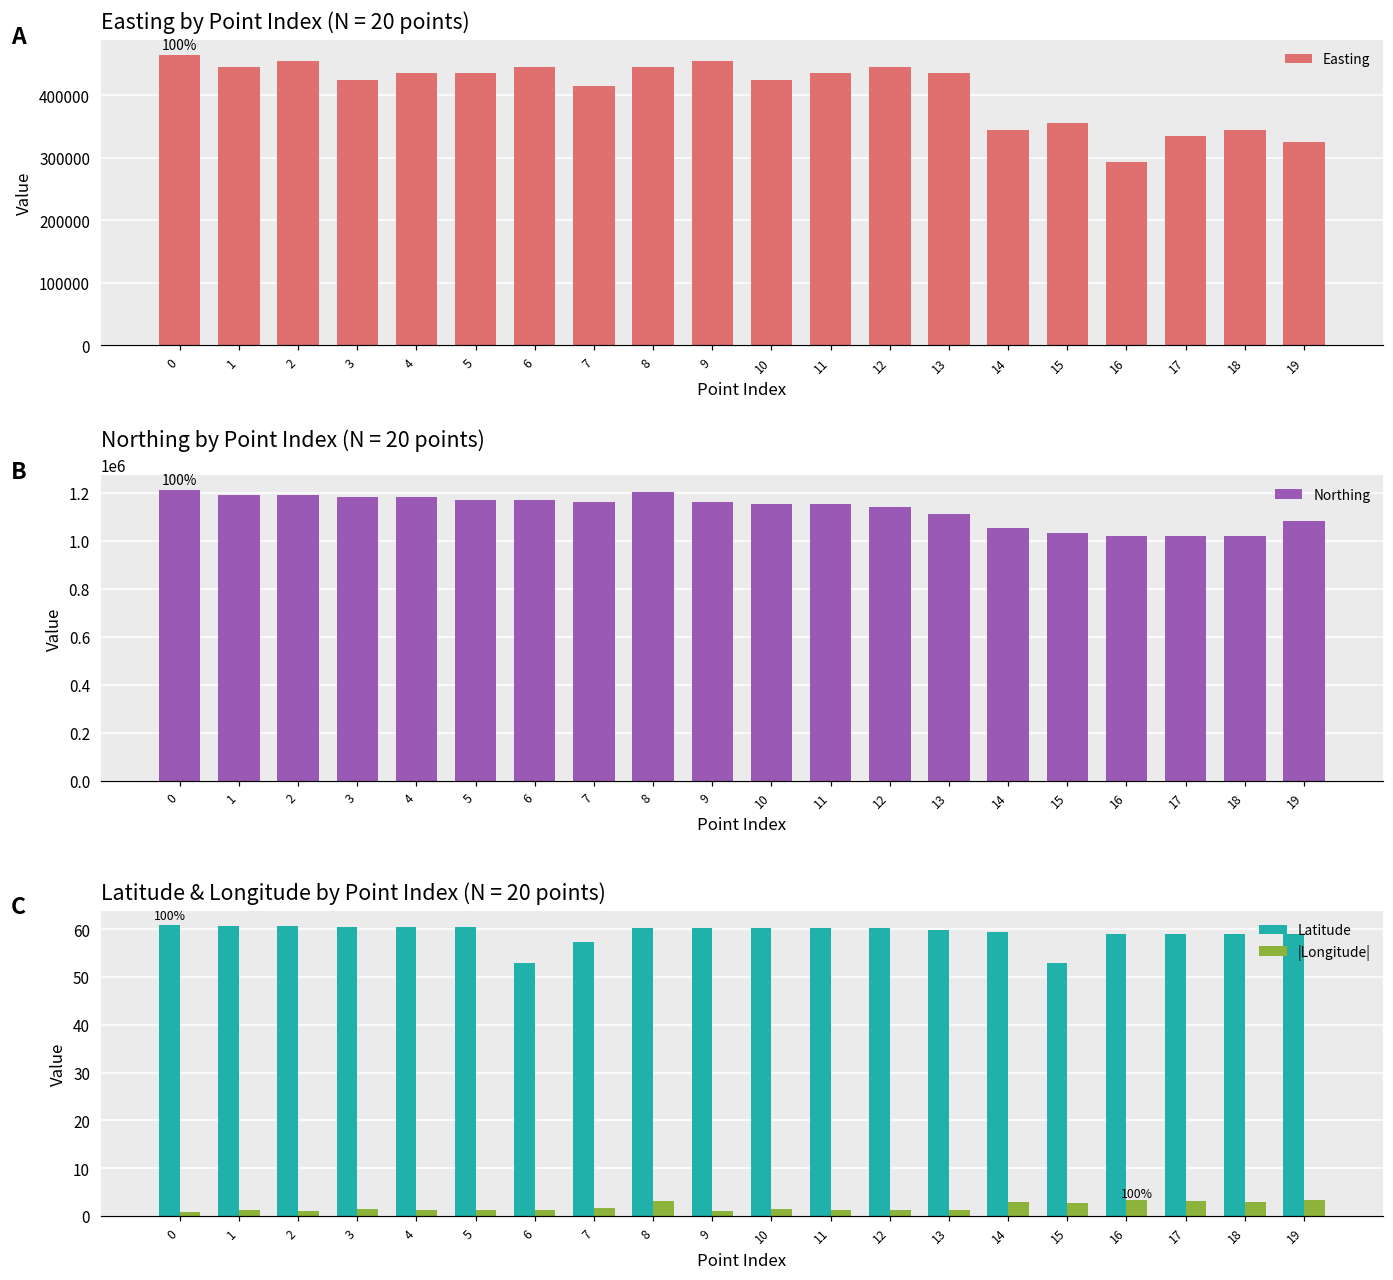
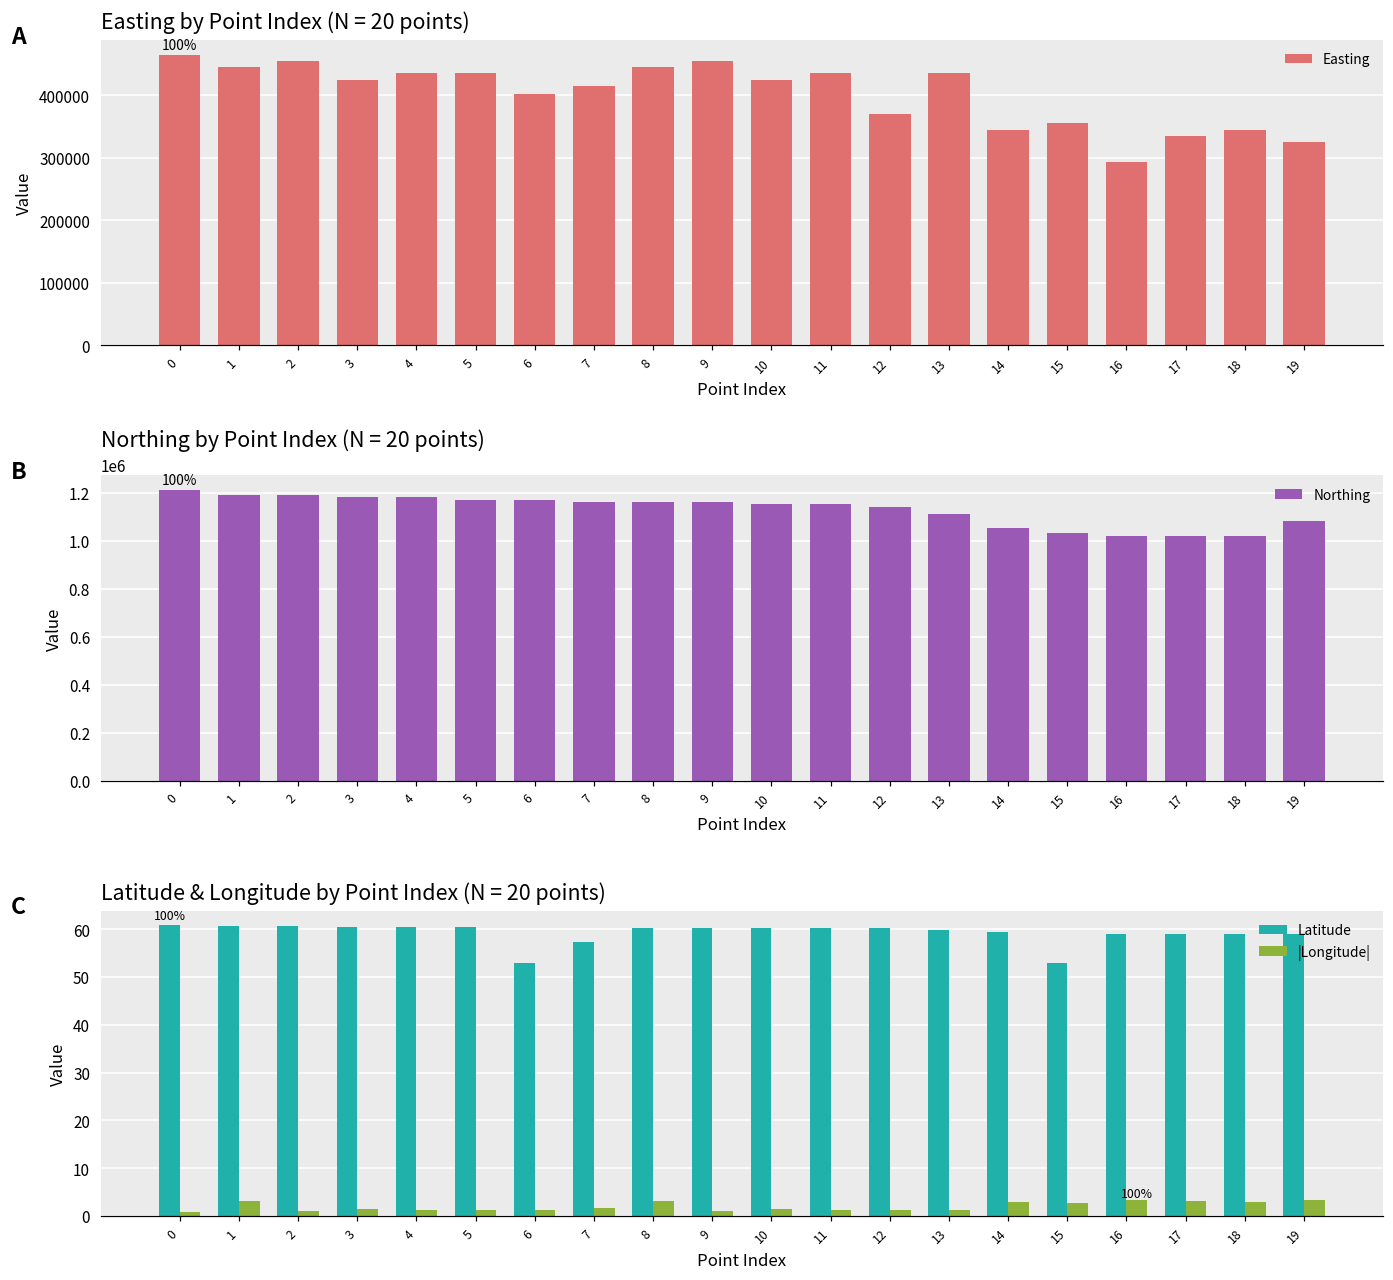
  {
    "Easting by Point Index (N = 20 points)": {
      "1": 440000,
      "2": 450000,
      "3": 420000,
      "4": 430000,
      "5": 430000,
-     "6": 440000,
+     "6": 400000,
      "7": 410000,
      "8": 440000,
      "9": 450000,
      "10": 420000,
      "11": 430000,
-     "12": 440000,
+     "12": 370000,
      "13": 430000,
      "14": 340000,
      "15": 350000,
      "16": 290000,
      "17": 330000,
      "18": 340000,
      "19": 320000
    },
    "Northing by Point Index (N = 20 points)": {
      "1": 1190000,
      "2": 1190000,
      "3": 1180000,
      "4": 1180000,
      "5": 1170000,
      "6": 1170000,
      "7": 1160000,
-     "8": 1200000,
+     "8": 1160000,
      "9": 1160000,
      "10": 1150000,
      "11": 1150000,
      "12": 1140000,
      "13": 1110000,
      "14": 1050000,
      "15": 1030000,
      "16": 1020000,
      "17": 1020000,
      "18": 1020000,
      "19": 1080000
    },
    "Latitude & Longitude by Point Index (N = 20 points)": {
      "Latitude": {
        "1": 61,
        "2": 61,
        "3": 61,
        "4": 61,
        "5": 60,
        "6": 53,
        "7": 57,
        "8": 60,
        "9": 60,
        "10": 60,
        "11": 60,
        "12": 60,
        "13": 60,
        "14": 59,
        "15": 53,
        "16": 59,
        "17": 59,
        "18": 59,
        "19": 59
      },
      "|Longitude|": {
        "0": 1,
-       "1": 1,
+       "1": 3,
        "2": 1,
        "3": 2,
        "4": 1,
        "5": 1,
        "6": 1,
        "7": 2,
        "8": 3,
        "9": 1,
        "10": 2,
        "11": 1,
        "12": 1,
        "13": 1,
        "14": 3,
        "15": 3,
        "17": 3,
        "18": 3,
        "19": 3
      }
    }
  }
